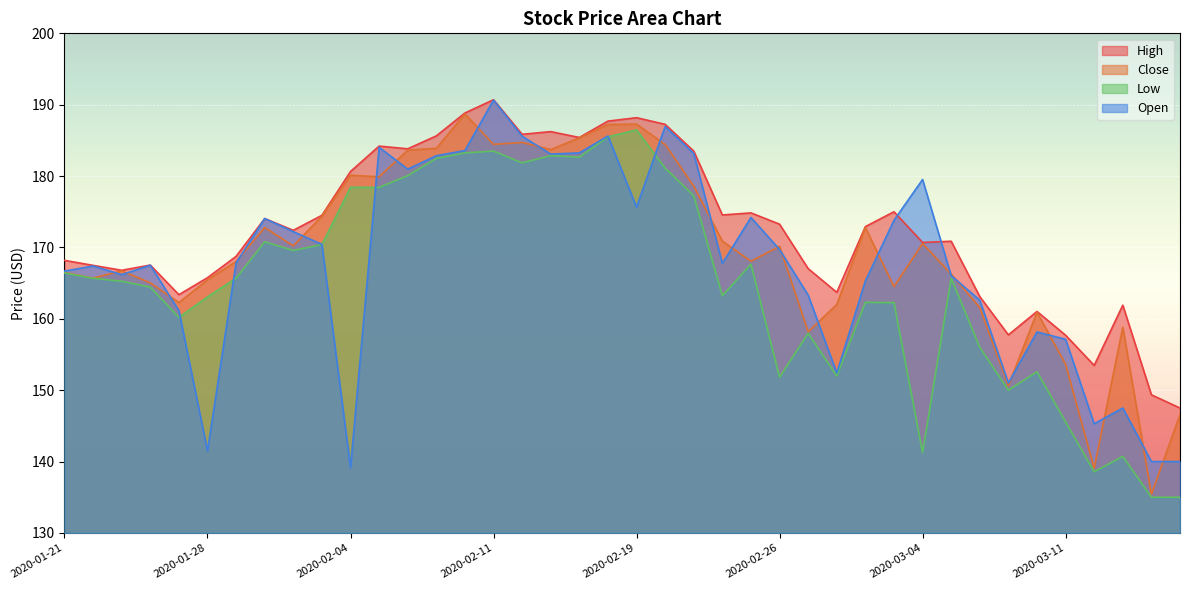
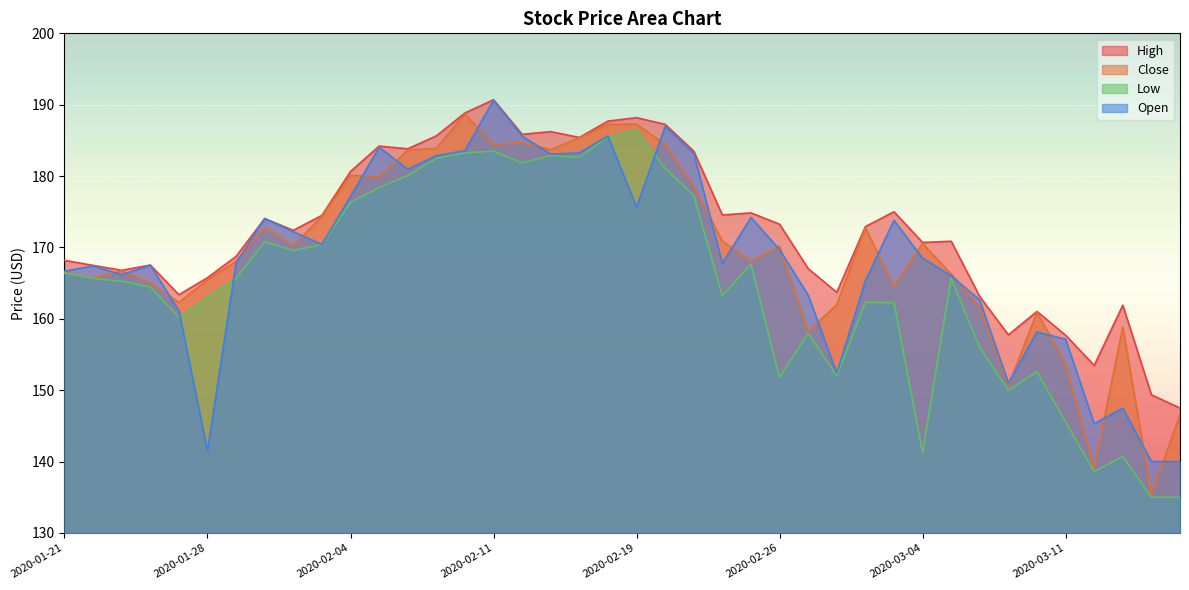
  {
    "Low": {
      "2020-01-28": 163,
-     "2020-02-04": 178,
+     "2020-02-04": 176,
      "2020-02-11": 184,
      "2020-02-19": 186,
      "2020-02-26": 152,
      "2020-03-04": 141,
      "2020-03-11": 146
    },
    "Open": {
      "2020-01-28": 141,
-     "2020-02-04": 139,
+     "2020-02-04": 177,
      "2020-02-19": 176,
      "2020-02-26": 170,
-     "2020-03-04": 180,
+     "2020-03-04": 168,
      "2020-03-11": 157
    }
  }
